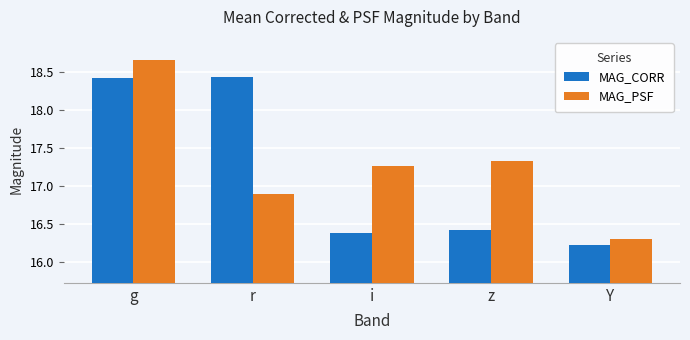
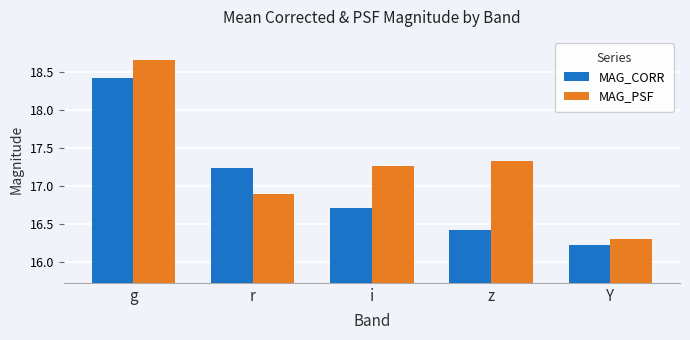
  {
    "MAG_CORR": {
      "g": 18.4,
-     "r": 18.4,
-     "i": 16.4,
+     "r": 17.2,
+     "i": 16.7,
      "z": 16.4,
      "Y": 16.2
    },
    "MAG_PSF": {
      "g": 18.7,
      "r": 16.9,
      "i": 17.3,
      "z": 17.3,
      "Y": 16.3
    }
  }
